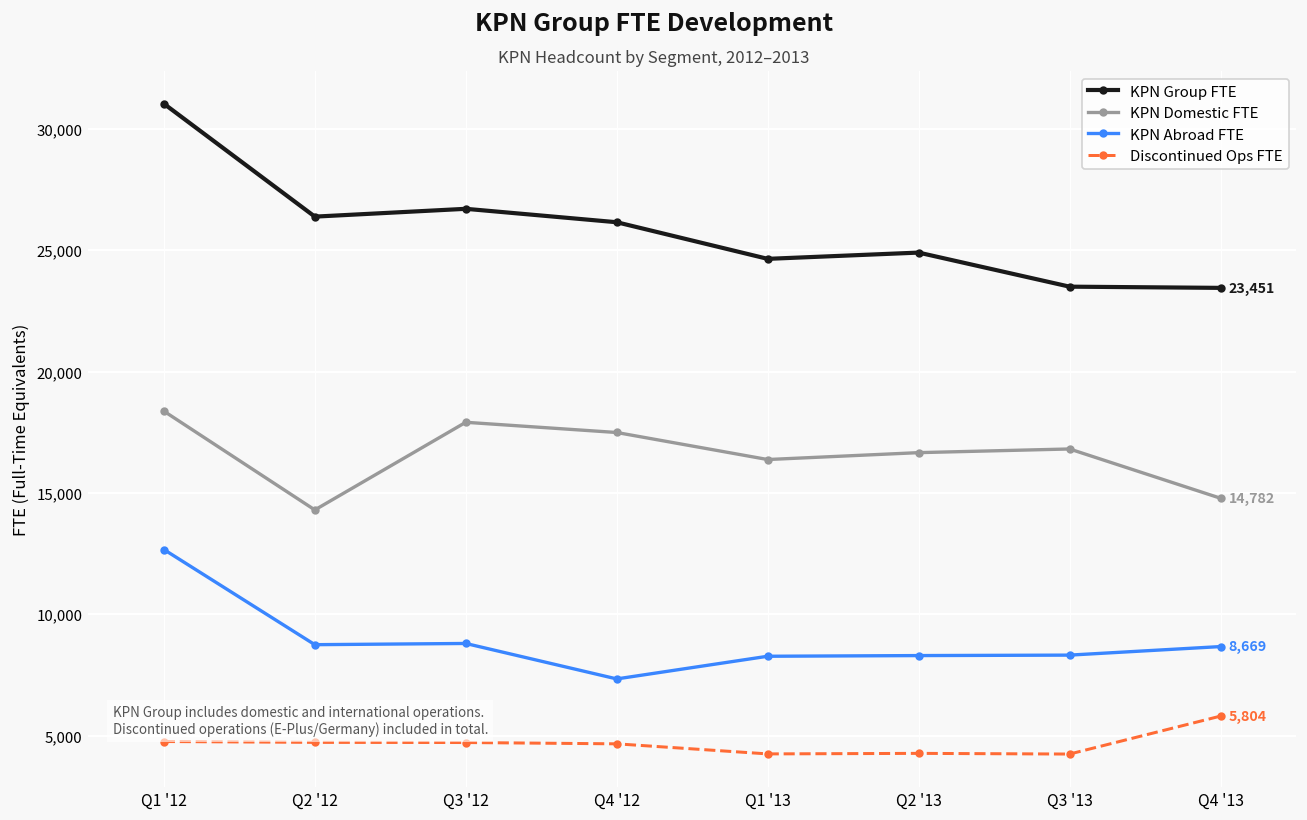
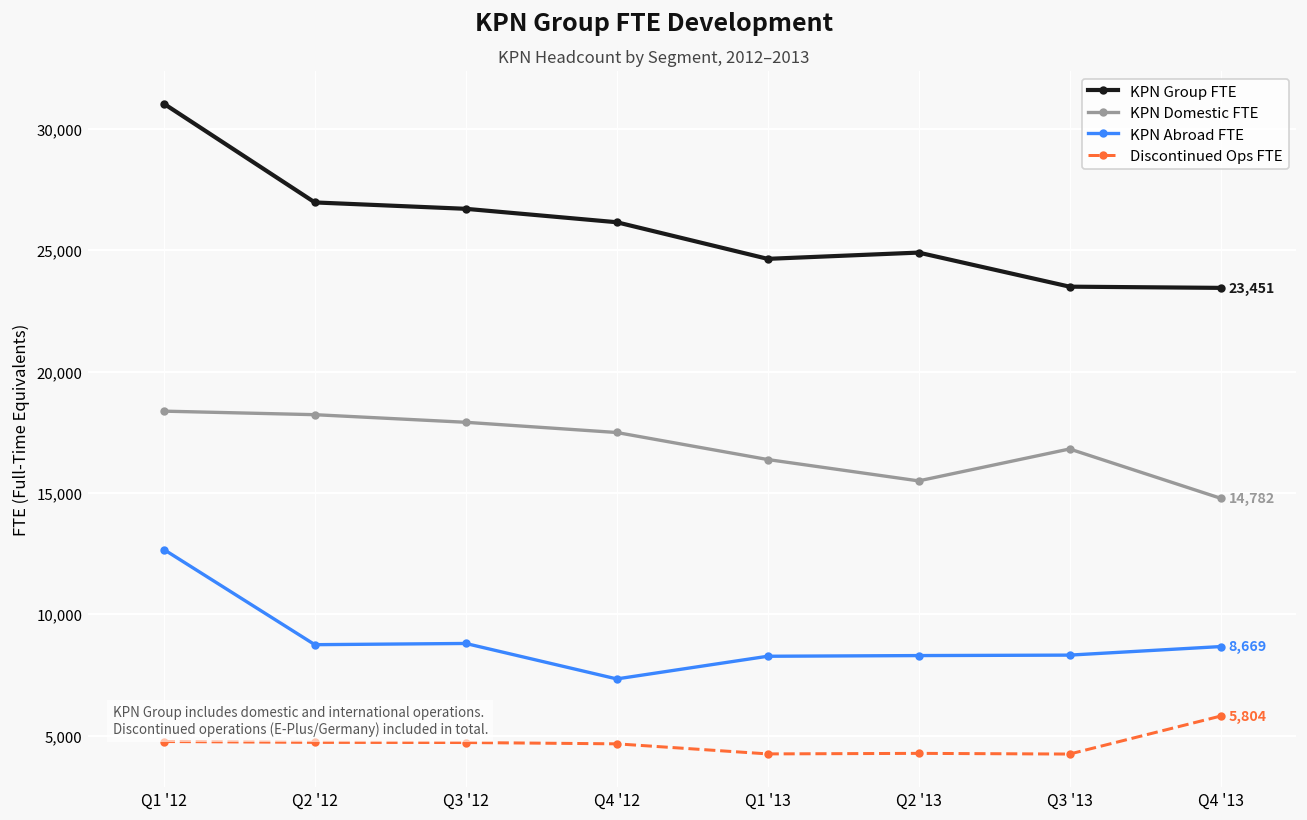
  {
    "KPN Group FTE": {
      "Q1 '12": "31,000",
-     "Q2 '12": "26,400",
+     "Q2 '12": "27,000",
      "Q3 '12": "26,700",
      "Q4 '12": "26,200",
      "Q1 '13": "24,600",
      "Q2 '13": "24,900",
      "Q3 '13": "23,500"
    },
    "KPN Domestic FTE": {
      "Q1 '12": "18,400",
-     "Q2 '12": "14,300",
+     "Q2 '12": "18,200",
      "Q3 '12": "17,900",
      "Q4 '12": "17,500",
      "Q1 '13": "16,400",
-     "Q2 '13": "16,700",
+     "Q2 '13": "15,500",
      "Q3 '13": "16,800"
    },
    "KPN Abroad FTE": {
      "Q4 '13": "8,669"
    },
    "Discontinued Ops FTE": {
      "Q4 '13": "5,804"
    }
  }
